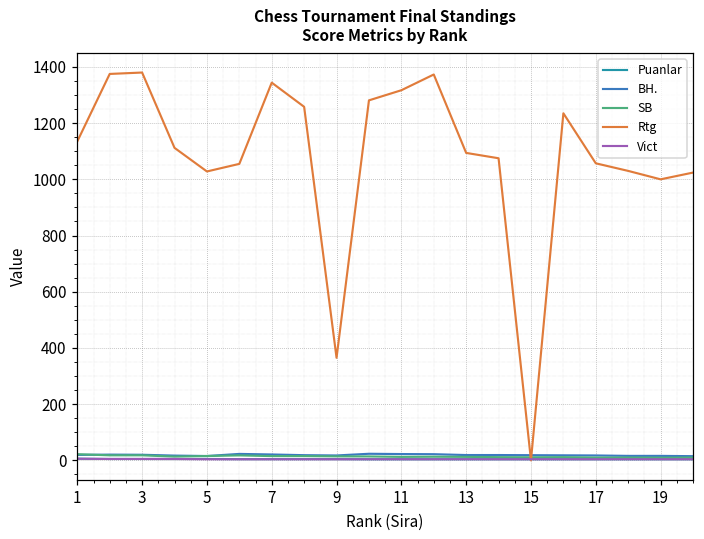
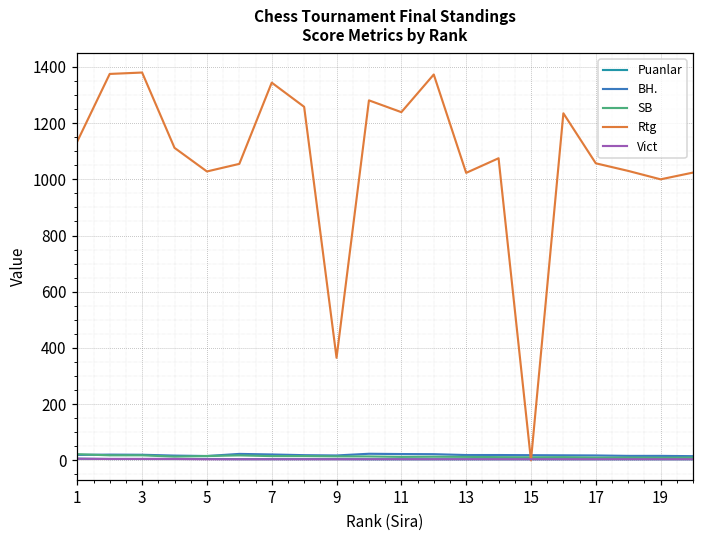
  {
    "Rtg": {
      "1": 1140,
      "3": 1380,
      "5": 1030,
      "7": 1340,
      "9": 370,
-     "11": 1320,
-     "13": 1090,
+     "11": 1240,
+     "13": 1020,
      "17": 1060,
      "19": 1000
    }
  }
